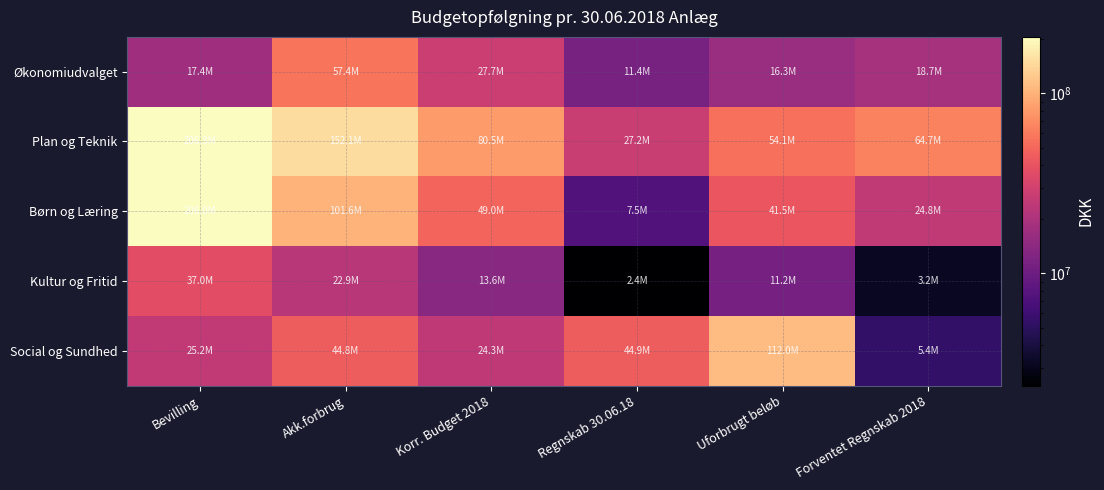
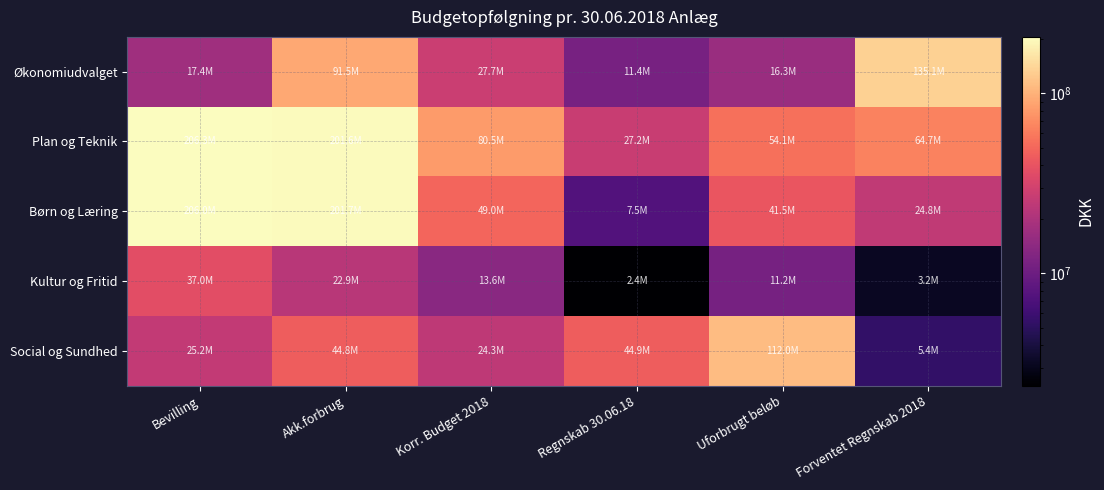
  {
    "Økonomiudvalget": {
      "Bevilling": "17.4M",
-     "Akk.forbrug": "57.4M",
+     "Akk.forbrug": "91.5M",
      "Korr. Budget 2018": "27.7M",
      "Regnskab 30.06.18": "11.4M",
      "Uforbrugt beløb": "16.3M",
-     "Forventet Regnskab 2018": "18.7M"
+     "Forventet Regnskab 2018": "135.1M"
    },
    "Plan og Teknik": {
      "Bevilling": "206.3M",
-     "Akk.forbrug": "152.1M",
+     "Akk.forbrug": "201.6M",
      "Korr. Budget 2018": "80.5M",
      "Regnskab 30.06.18": "27.2M",
      "Uforbrugt beløb": "54.1M",
      "Forventet Regnskab 2018": "64.7M"
    },
    "Børn og Læring": {
      "Bevilling": "206.0M",
-     "Akk.forbrug": "101.6M",
+     "Akk.forbrug": "201.7M",
      "Korr. Budget 2018": "49.0M",
      "Regnskab 30.06.18": "7.5M",
      "Uforbrugt beløb": "41.5M",
      "Forventet Regnskab 2018": "24.8M"
    },
    "Kultur og Fritid": {
      "Bevilling": "37.0M",
      "Akk.forbrug": "22.9M",
      "Korr. Budget 2018": "13.6M",
      "Regnskab 30.06.18": "2.4M",
      "Uforbrugt beløb": "11.2M",
      "Forventet Regnskab 2018": "3.2M"
    },
    "Social og Sundhed": {
      "Bevilling": "25.2M",
      "Akk.forbrug": "44.8M",
      "Korr. Budget 2018": "24.3M",
      "Regnskab 30.06.18": "44.9M",
      "Uforbrugt beløb": "112.0M",
      "Forventet Regnskab 2018": "5.4M"
    }
  }
